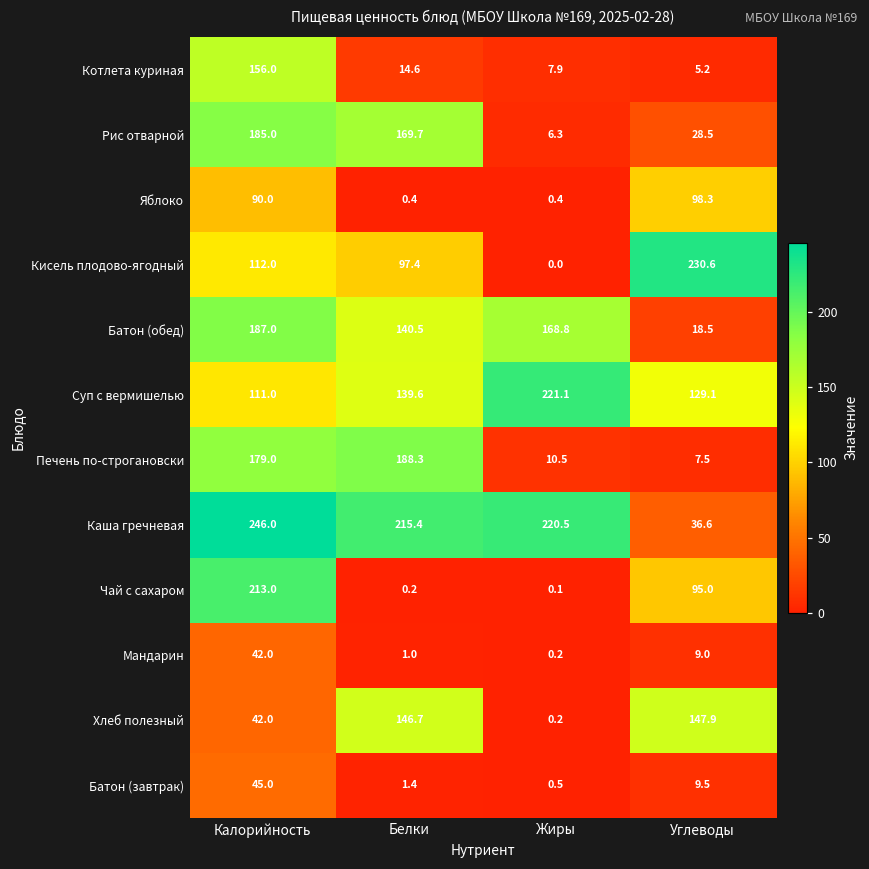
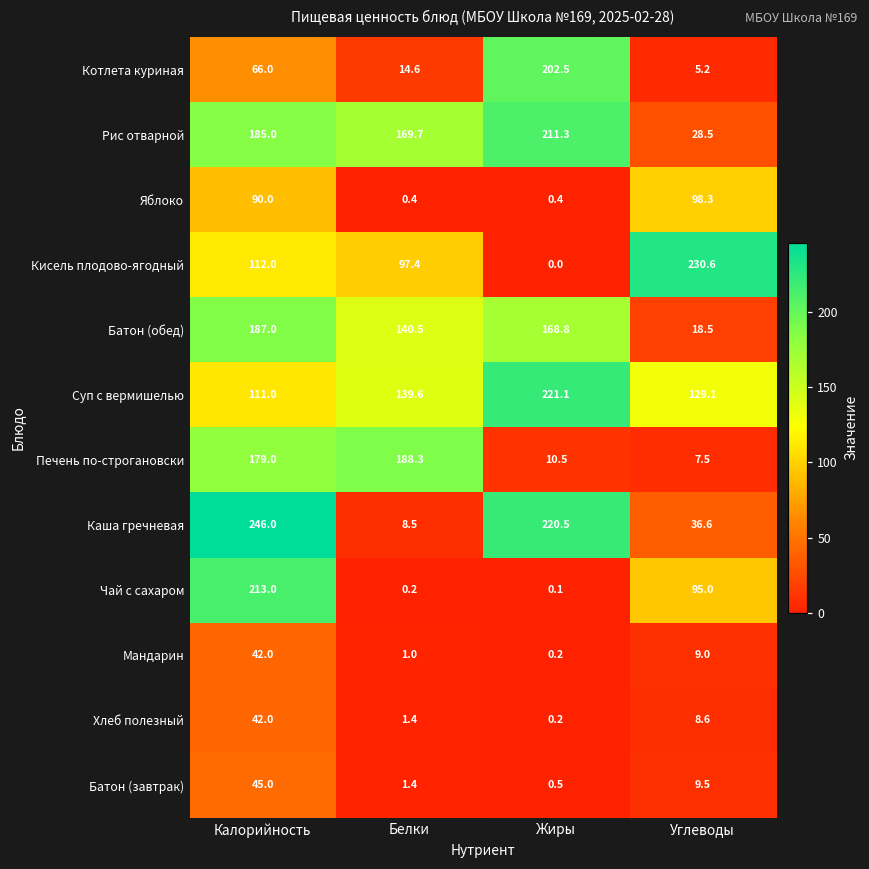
  {
    "Котлета куриная": {
-     "Калорийность": 156.0,
+     "Калорийность": 66.0,
      "Белки": 14.6,
-     "Жиры": 7.9,
+     "Жиры": 202.5,
      "Углеводы": 5.2
    },
    "Рис отварной": {
      "Калорийность": 185.0,
      "Белки": 169.7,
-     "Жиры": 6.3,
+     "Жиры": 211.3,
      "Углеводы": 28.5
    },
    "Яблоко": {
      "Калорийность": 90.0,
      "Белки": 0.4,
      "Жиры": 0.4,
      "Углеводы": 98.3
    },
    "Кисель плодово-ягодный": {
      "Калорийность": 112.0,
      "Белки": 97.4,
      "Жиры": 0.0,
      "Углеводы": 230.6
    },
    "Батон (обед)": {
      "Калорийность": 187.0,
      "Белки": 140.5,
      "Жиры": 168.8,
      "Углеводы": 18.5
    },
    "Суп с вермишелью": {
      "Калорийность": 111.0,
      "Белки": 139.6,
      "Жиры": 221.1,
      "Углеводы": 129.1
    },
    "Печень по-строгановски": {
      "Калорийность": 179.0,
      "Белки": 188.3,
      "Жиры": 10.5,
      "Углеводы": 7.5
    },
    "Каша гречневая": {
      "Калорийность": 246.0,
-     "Белки": 215.4,
+     "Белки": 8.5,
      "Жиры": 220.5,
      "Углеводы": 36.6
    },
    "Чай с сахаром": {
      "Калорийность": 213.0,
      "Белки": 0.2,
      "Жиры": 0.1,
      "Углеводы": 95.0
    },
    "Мандарин": {
      "Калорийность": 42.0,
      "Белки": 1.0,
      "Жиры": 0.2,
      "Углеводы": 9.0
    },
    "Хлеб полезный": {
      "Калорийность": 42.0,
-     "Белки": 146.7,
+     "Белки": 1.4,
      "Жиры": 0.2,
-     "Углеводы": 147.9
+     "Углеводы": 8.6
    },
    "Батон (завтрак)": {
      "Калорийность": 45.0,
      "Белки": 1.4,
      "Жиры": 0.5,
      "Углеводы": 9.5
    }
  }
